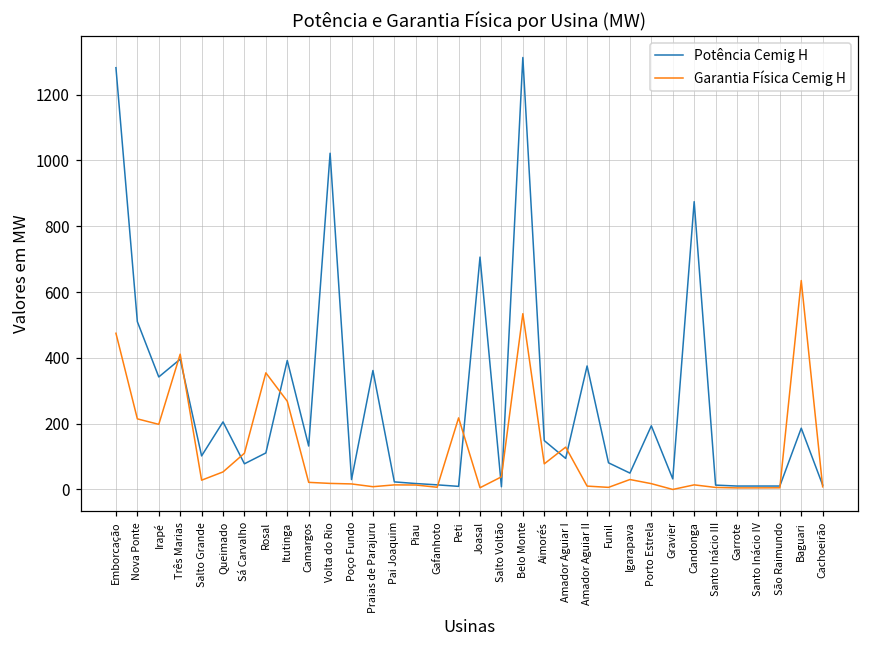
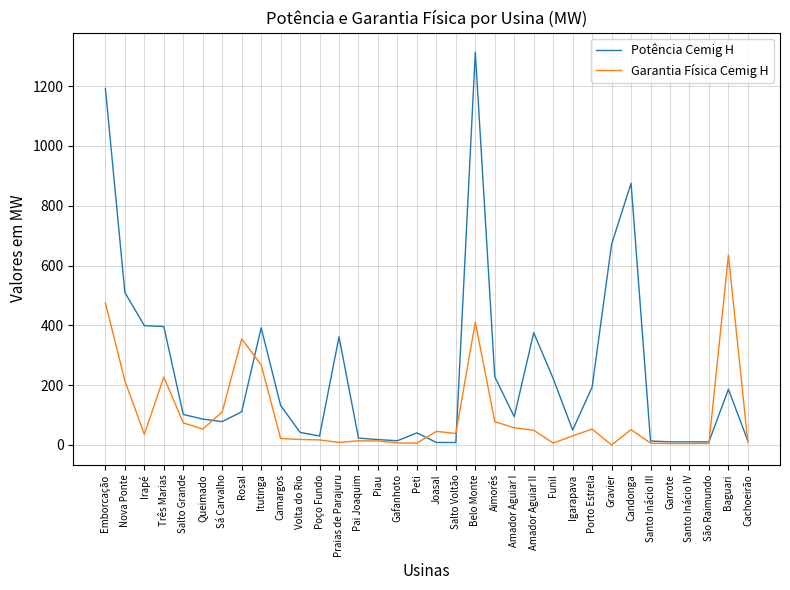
  {
    "Potência Cemig H": {
-     "Emborcação": 1280,
+     "Emborcação": 1190,
      "Nova Ponte": 510,
-     "Irapé": 340,
+     "Irapé": 400,
      "Três Marias": 400,
      "Salto Grande": 100,
-     "Queimado": 210,
+     "Queimado": 90,
      "Sá Carvalho": 80,
      "Rosal": 110,
      "Itutinga": 390,
      "Camargos": 130,
-     "Volta do Rio": 1020,
+     "Volta do Rio": 40,
      "Poço Fundo": 30,
      "Praias de Parajuru": 360,
      "Pai Joaquim": 20,
-     "Peti": 10,
-     "Joasal": 710,
+     "Peti": 40,
+     "Joasal": 10,
      "Salto Voltão": 10,
      "Belo Monte": 1310,
-     "Aimorés": 150,
+     "Aimorés": 230,
      "Amador Aguiar I": 90,
      "Amador Aguiar II": 380,
-     "Funil": 80,
+     "Funil": 220,
      "Igarapava": 50,
      "Porto Estrela": 190,
-     "Gravier": 30,
+     "Gravier": 670,
      "Candonga": 870,
      "Baguari": 190
    },
    "Garantia Física Cemig H": {
      "Emborcação": 470,
      "Nova Ponte": 210,
-     "Irapé": 200,
-     "Três Marias": 410,
-     "Salto Grande": 30,
+     "Irapé": 40,
+     "Três Marias": 230,
+     "Salto Grande": 70,
      "Queimado": 50,
      "Sá Carvalho": 110,
      "Rosal": 350,
      "Itutinga": 270,
      "Camargos": 20,
      "Volta do Rio": 20,
      "Poço Fundo": 20,
      "Praias de Parajuru": 10,
      "Pai Joaquim": 10,
-     "Peti": 220,
-     "Joasal": 10,
+     "Peti": 10,
+     "Joasal": 50,
      "Salto Voltão": 40,
-     "Belo Monte": 530,
+     "Belo Monte": 410,
      "Aimorés": 80,
-     "Amador Aguiar I": 130,
-     "Amador Aguiar II": 10,
+     "Amador Aguiar I": 60,
+     "Amador Aguiar II": 50,
      "Funil": 10,
      "Igarapava": 30,
-     "Porto Estrela": 20,
+     "Porto Estrela": 50,
      "Gravier": 0,
-     "Candonga": 10,
+     "Candonga": 50,
      "Baguari": 640
    }
  }
